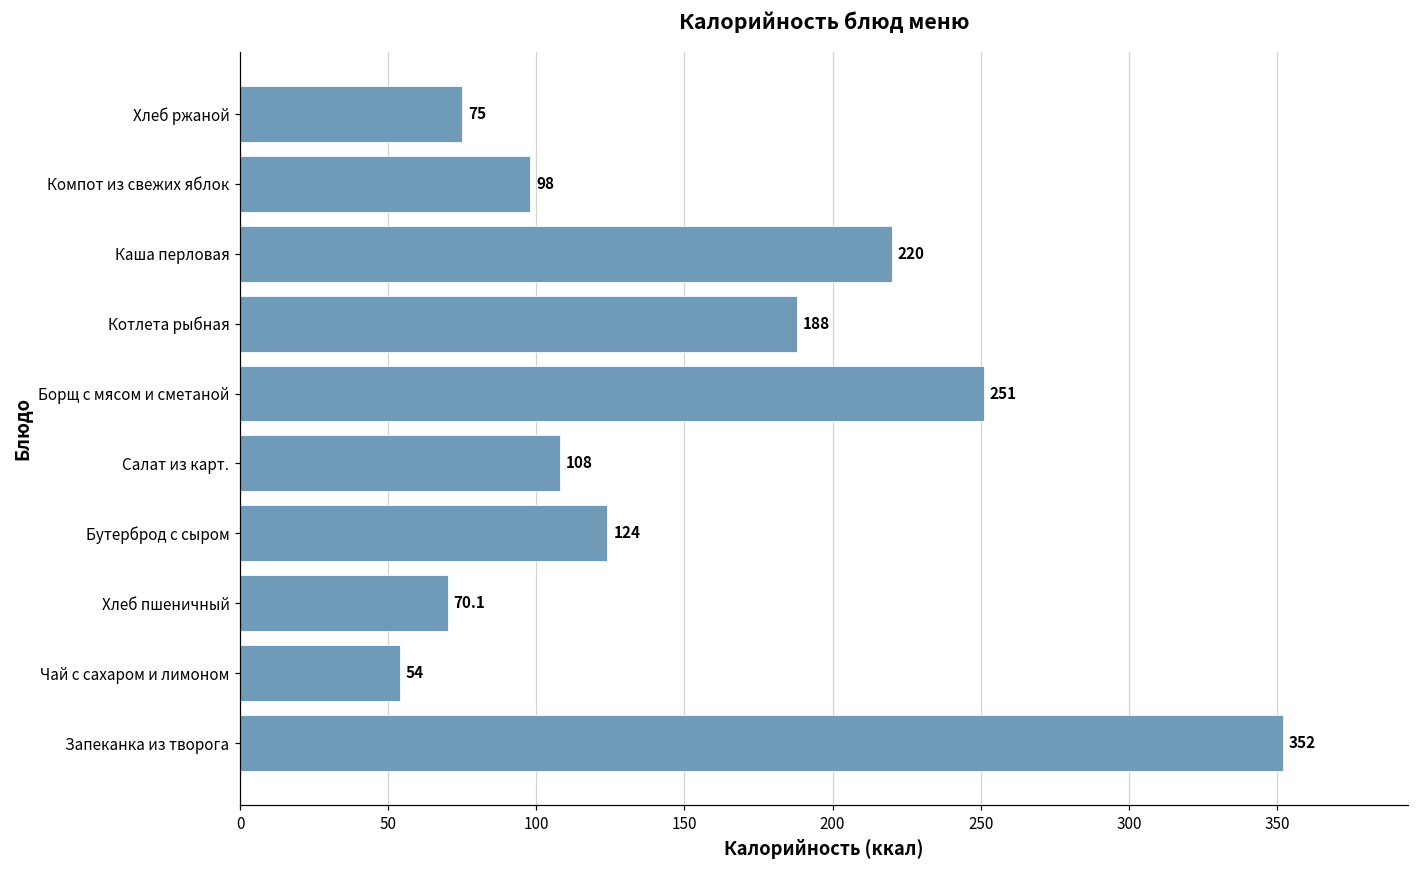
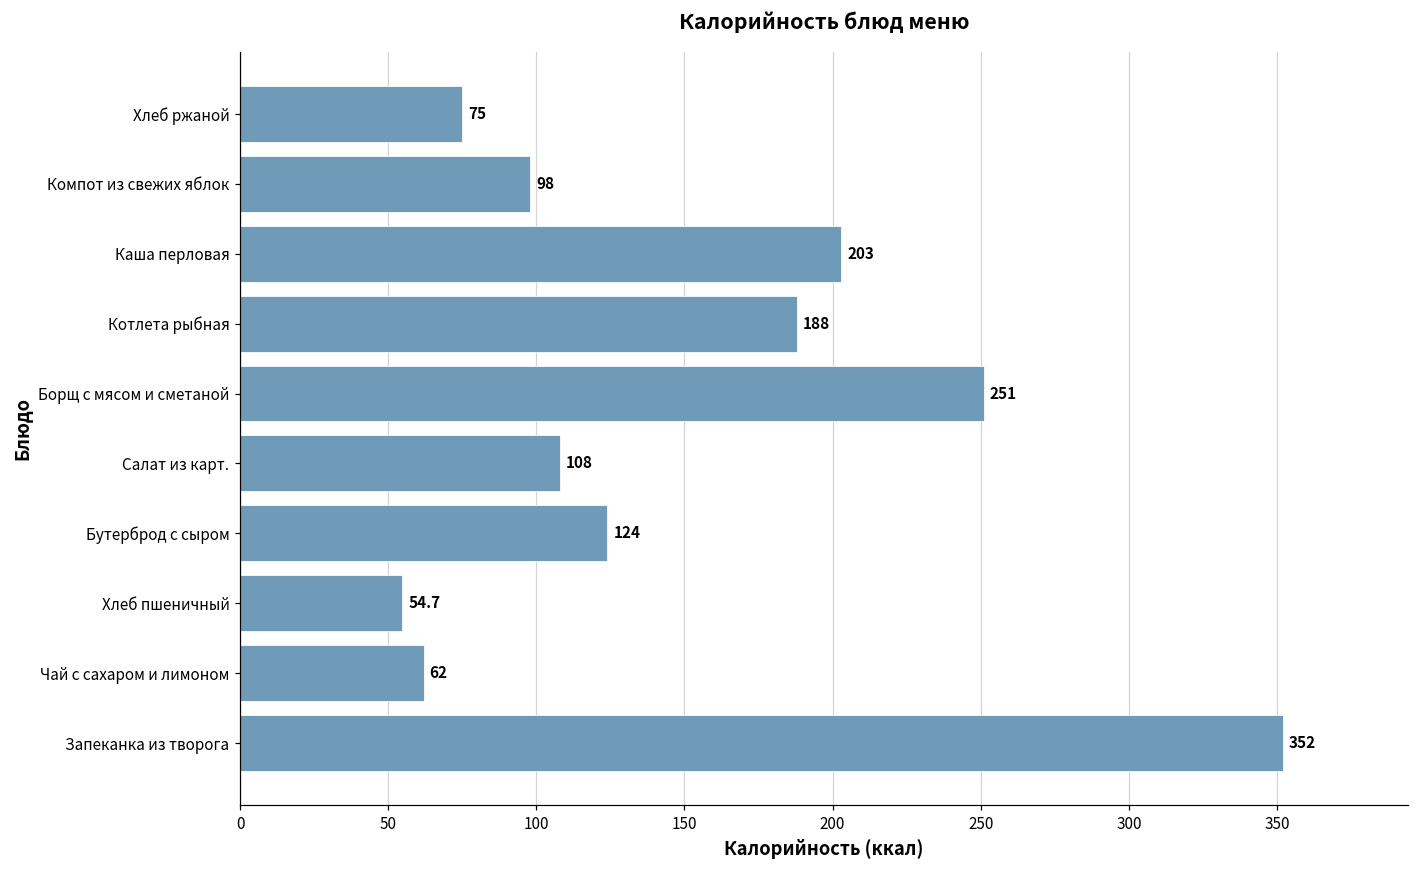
  {
    "Хлеб ржаной": 75,
    "Компот из свежих яблок": 98,
-   "Каша перловая": 220,
+   "Каша перловая": 203,
    "Котлета рыбная": 188,
    "Борщ с мясом и сметаной": 251,
    "Салат из карт.": 108,
    "Бутерброд с сыром": 124,
-   "Хлеб пшеничный": 70.1,
-   "Чай с сахаром и лимоном": 54,
+   "Хлеб пшеничный": 54.7,
+   "Чай с сахаром и лимоном": 62,
    "Запеканка из творога": 352
  }
